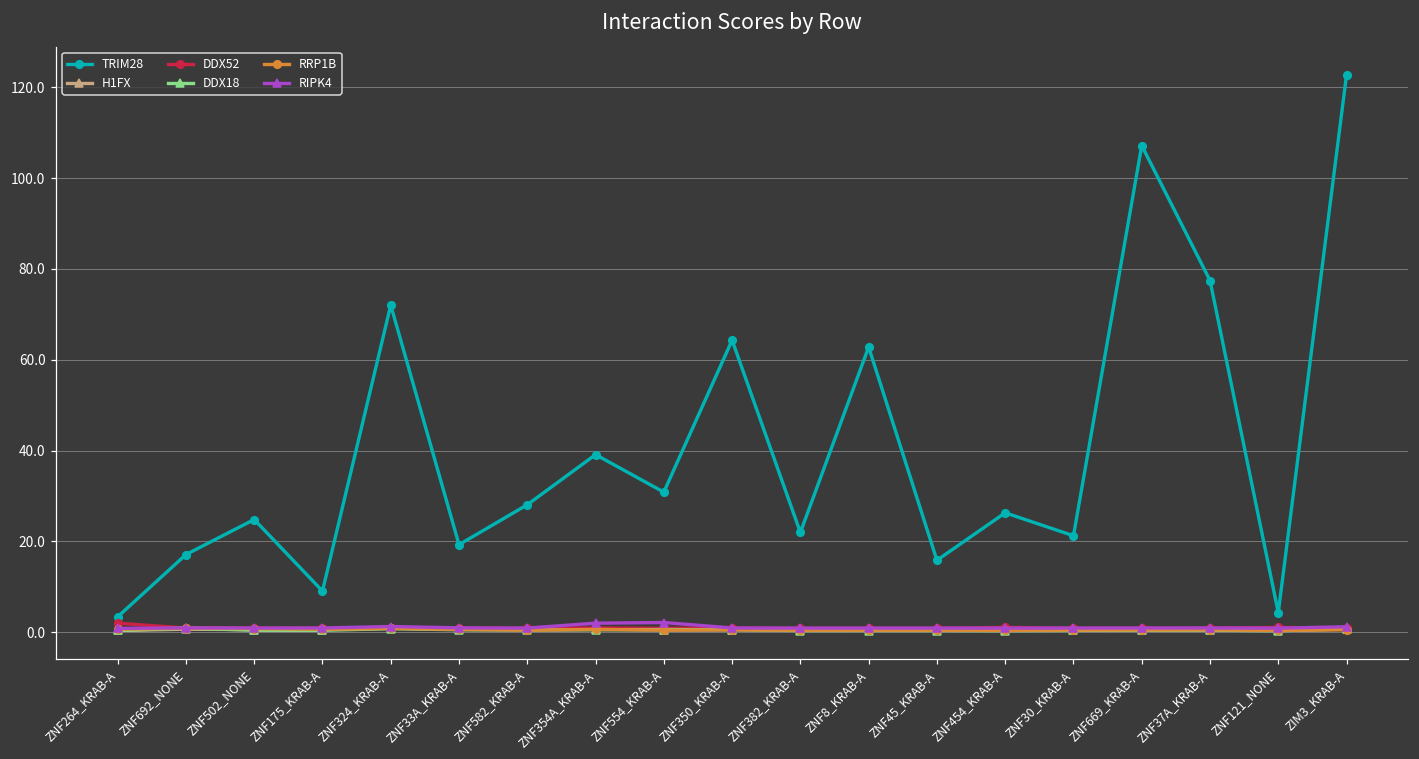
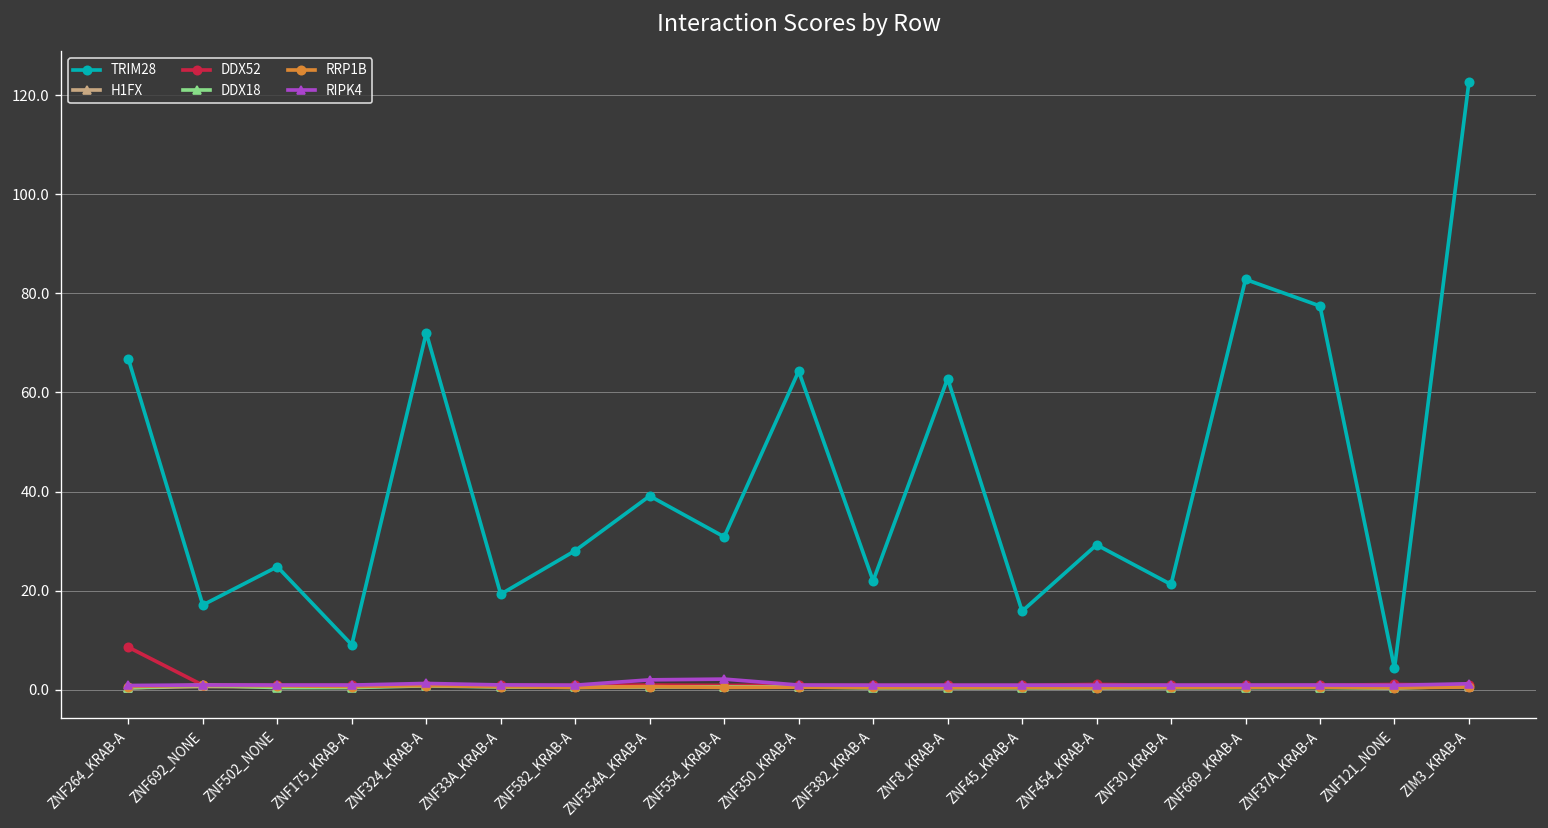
  {
    "TRIM28": {
-     "ZNF264_KRAB-A": 3,
+     "ZNF264_KRAB-A": 67,
      "ZNF692_NONE": 17,
      "ZNF502_NONE": 25,
      "ZNF175_KRAB-A": 9,
      "ZNF324_KRAB-A": 72,
      "ZNF33A_KRAB-A": 19,
      "ZNF582_KRAB-A": 28,
      "ZNF354A_KRAB-A": 39,
      "ZNF554_KRAB-A": 31,
      "ZNF350_KRAB-A": 64,
      "ZNF382_KRAB-A": 22,
      "ZNF8_KRAB-A": 63,
      "ZNF45_KRAB-A": 16,
-     "ZNF454_KRAB-A": 26,
+     "ZNF454_KRAB-A": 29,
      "ZNF30_KRAB-A": 21,
-     "ZNF669_KRAB-A": 107,
+     "ZNF669_KRAB-A": 83,
      "ZNF37A_KRAB-A": 77,
      "ZNF121_NONE": 4,
      "ZIM3_KRAB-A": 123
    },
    "DDX52": {
-     "ZNF264_KRAB-A": 2
+     "ZNF264_KRAB-A": 9
    },
    "RIPK4": {
      "ZNF354A_KRAB-A": 2,
      "ZNF554_KRAB-A": 2
    }
  }
